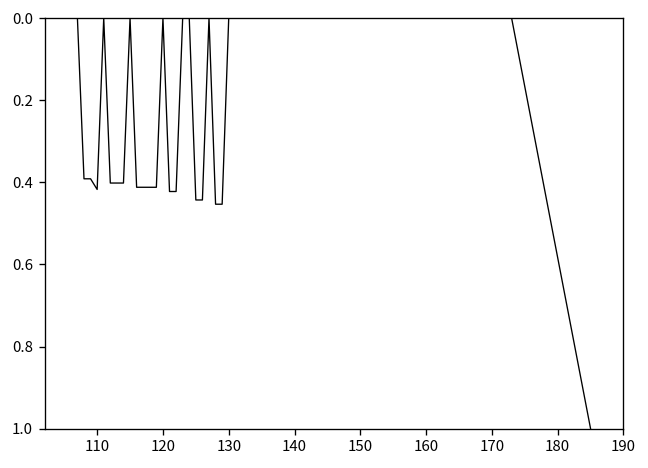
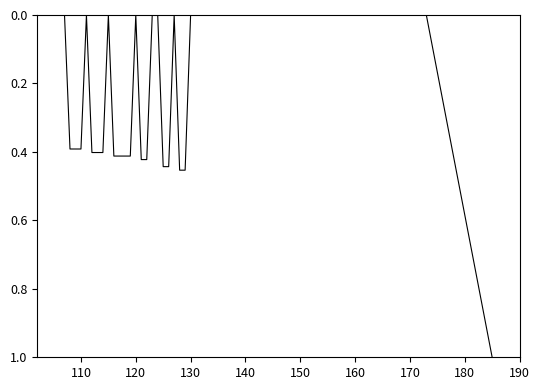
  {
-   "110": 0.42,
+   "110": 0.39,
    "120": 0.00,
    "130": 0.00
  }
